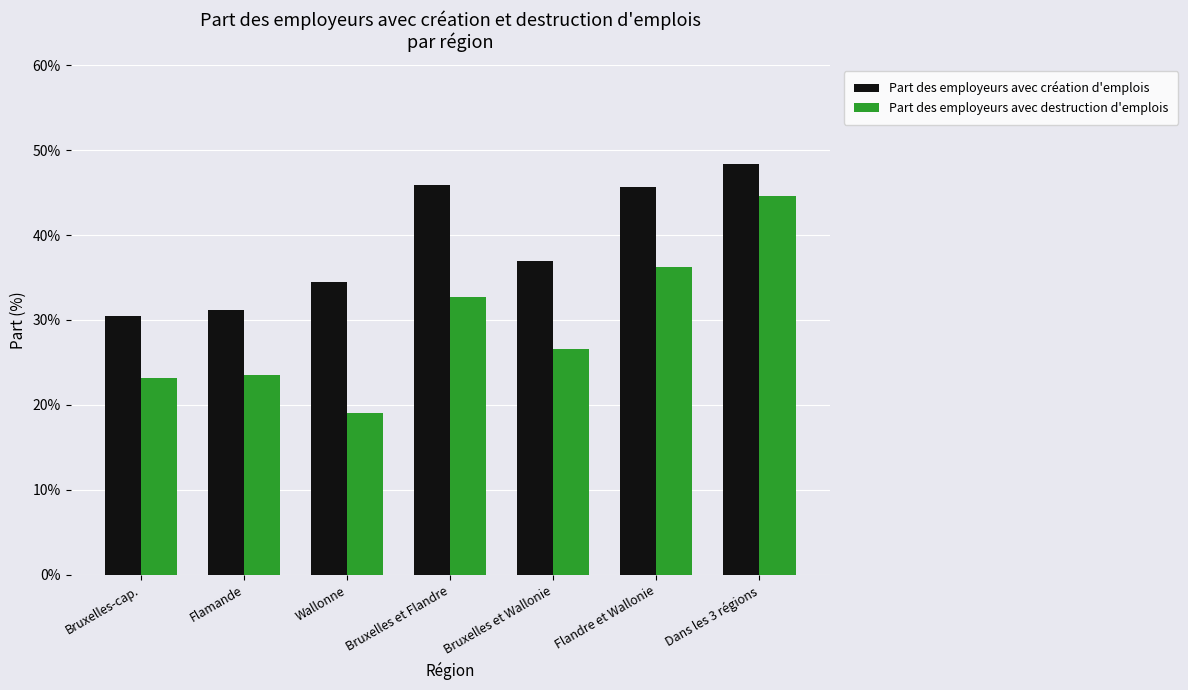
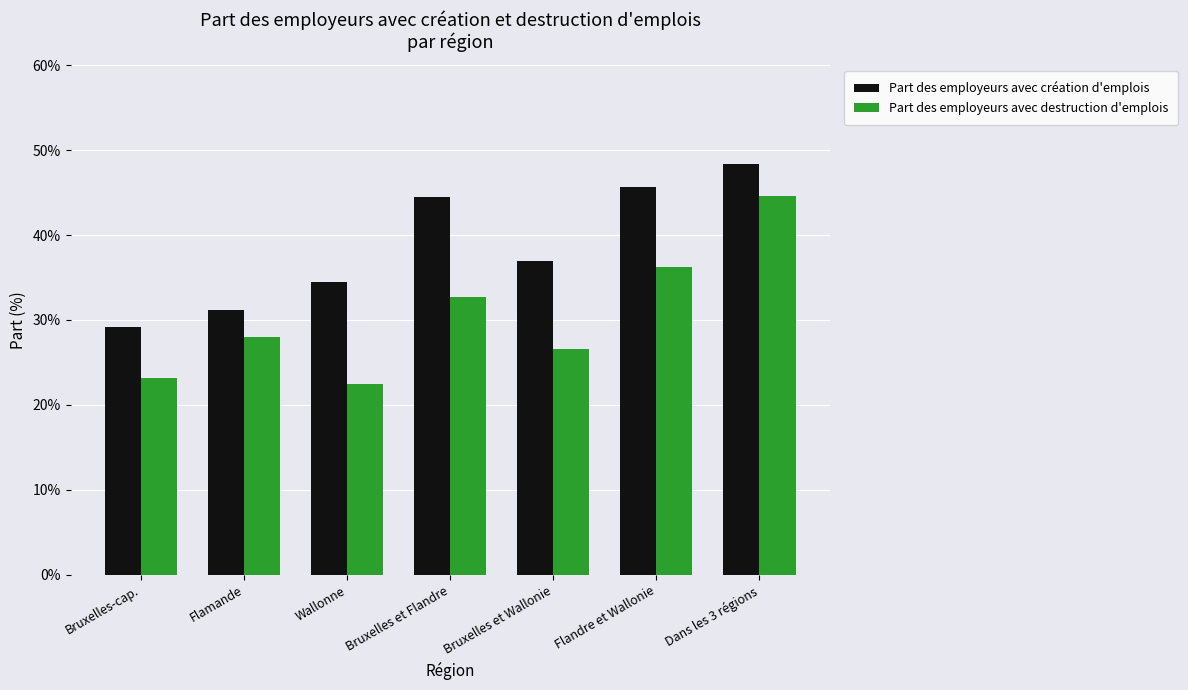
  {
    "Part des employeurs avec création d'emplois": {
-     "Bruxelles-cap.": "31%",
+     "Bruxelles-cap.": "29%",
      "Flamande": "31%",
      "Wallonne": "34%",
-     "Bruxelles et Flandre": "46%",
+     "Bruxelles et Flandre": "45%",
      "Bruxelles et Wallonie": "37%",
      "Flandre et Wallonie": "46%",
      "Dans les 3 régions": "48%"
    },
    "Part des employeurs avec destruction d'emplois": {
      "Bruxelles-cap.": "23%",
-     "Flamande": "24%",
-     "Wallonne": "19%",
+     "Flamande": "28%",
+     "Wallonne": "22%",
      "Bruxelles et Flandre": "33%",
      "Bruxelles et Wallonie": "27%",
      "Flandre et Wallonie": "36%",
      "Dans les 3 régions": "45%"
    }
  }
